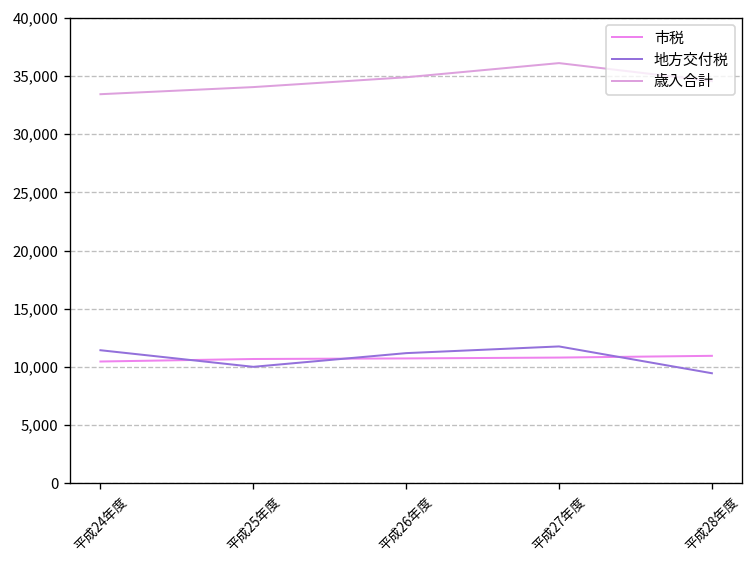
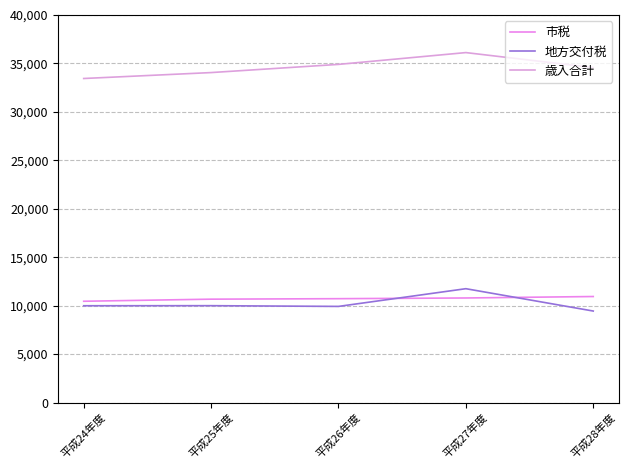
  {
    "地方交付税": {
-     "平成24年度": "11,000",
+     "平成24年度": "10,000",
      "平成25年度": "10,000",
-     "平成26年度": "11,000",
+     "平成26年度": "10,000",
      "平成27年度": "12,000",
      "平成28年度": "9,000"
    }
  }
